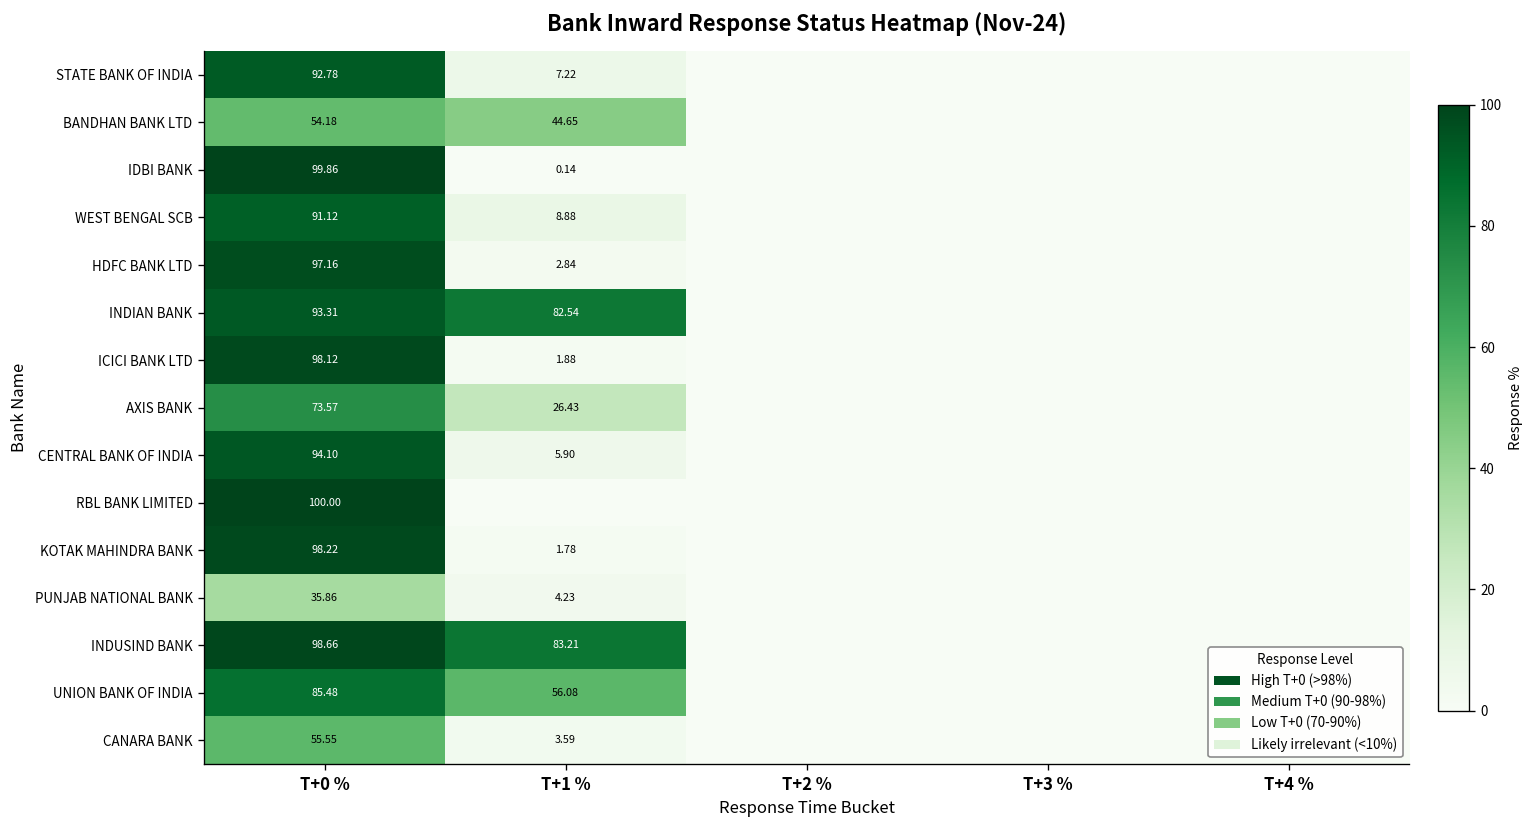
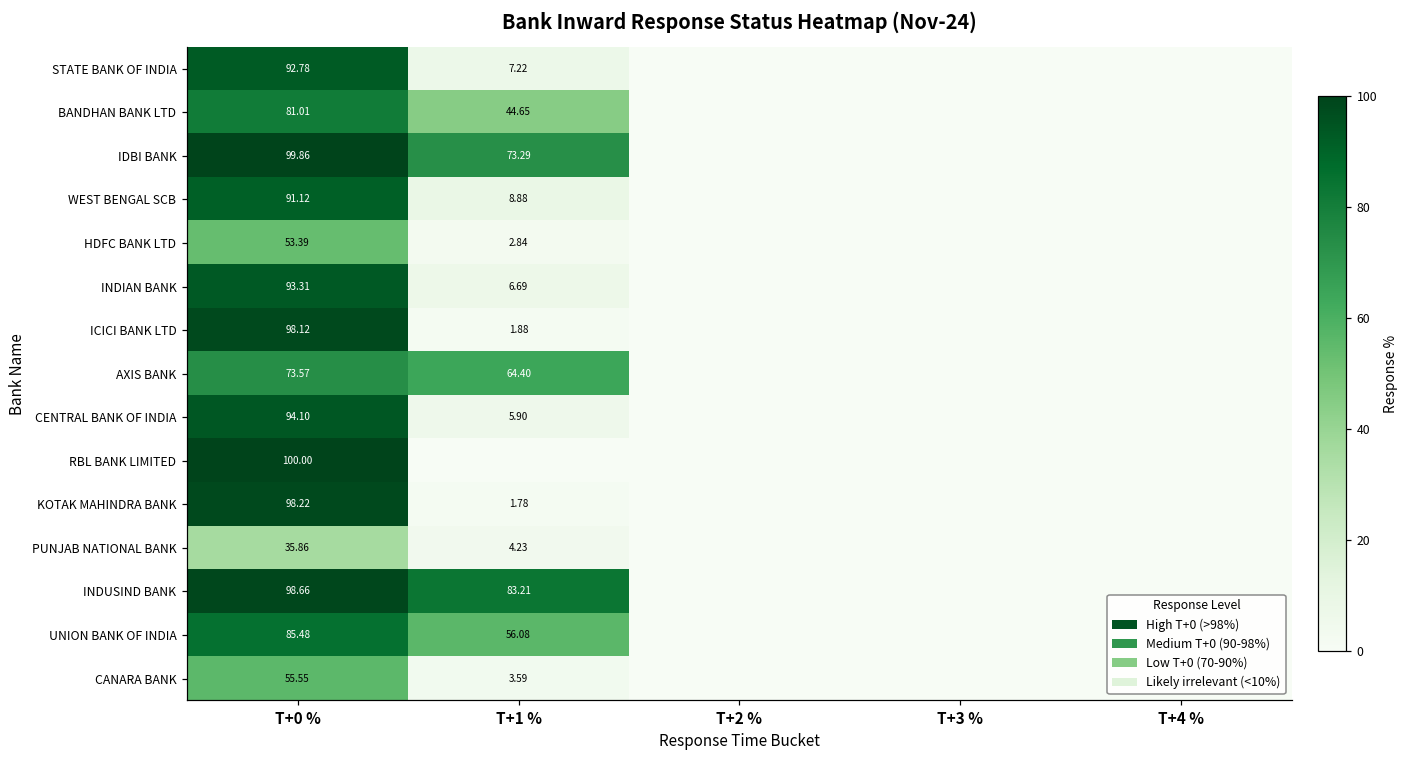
  {
    "STATE BANK OF INDIA": {
      "T+0 %": 92.78,
      "T+1 %": 7.22
    },
    "BANDHAN BANK LTD": {
-     "T+0 %": 54.18,
+     "T+0 %": 81.01,
      "T+1 %": 44.65
    },
    "IDBI BANK": {
      "T+0 %": 99.86,
-     "T+1 %": 0.14
+     "T+1 %": 73.29
    },
    "WEST BENGAL SCB": {
      "T+0 %": 91.12,
      "T+1 %": 8.88
    },
    "HDFC BANK LTD": {
-     "T+0 %": 97.16,
+     "T+0 %": 53.39,
      "T+1 %": 2.84
    },
    "INDIAN BANK": {
      "T+0 %": 93.31,
-     "T+1 %": 82.54
+     "T+1 %": 6.69
    },
    "ICICI BANK LTD": {
      "T+0 %": 98.12,
      "T+1 %": 1.88
    },
    "AXIS BANK": {
      "T+0 %": 73.57,
-     "T+1 %": 26.43
+     "T+1 %": 64.40
    },
    "CENTRAL BANK OF INDIA": {
      "T+0 %": 94.10,
      "T+1 %": 5.90
    },
    "RBL BANK LIMITED": {
      "T+0 %": 100.00
    },
    "KOTAK MAHINDRA BANK": {
      "T+0 %": 98.22,
      "T+1 %": 1.78
    },
    "PUNJAB NATIONAL BANK": {
      "T+0 %": 35.86,
      "T+1 %": 4.23
    },
    "INDUSIND BANK": {
      "T+0 %": 98.66,
      "T+1 %": 83.21
    },
    "UNION BANK OF INDIA": {
      "T+0 %": 85.48,
      "T+1 %": 56.08
    },
    "CANARA BANK": {
      "T+0 %": 55.55,
      "T+1 %": 3.59
    }
  }
